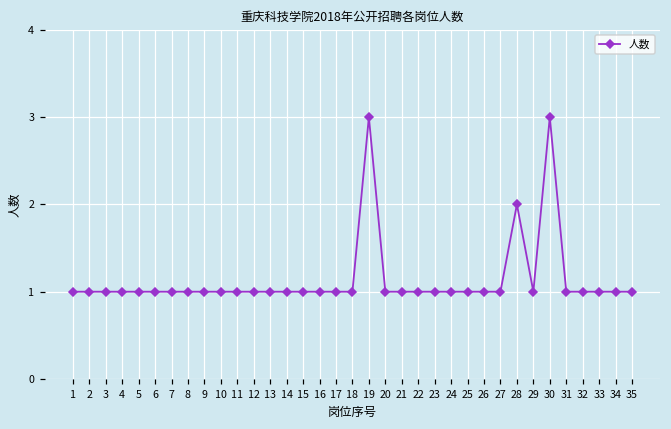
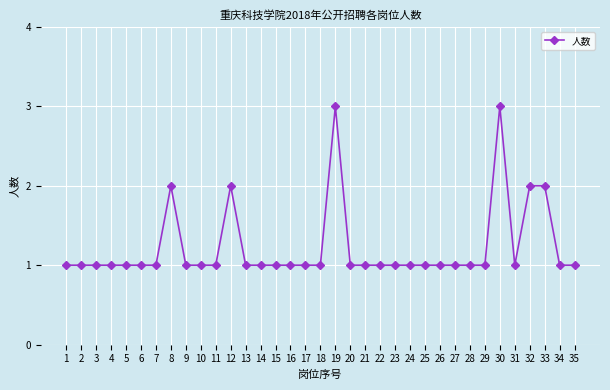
  {
    "1": 1,
    "2": 1,
    "3": 1,
    "4": 1,
    "5": 1,
    "6": 1,
    "7": 1,
-   "8": 1,
+   "8": 2,
    "9": 1,
    "10": 1,
    "11": 1,
-   "12": 1,
+   "12": 2,
    "13": 1,
    "14": 1,
    "15": 1,
    "16": 1,
    "17": 1,
    "18": 1,
    "19": 3,
    "20": 1,
    "21": 1,
    "22": 1,
    "23": 1,
    "24": 1,
    "25": 1,
    "26": 1,
    "27": 1,
-   "28": 2,
+   "28": 1,
    "29": 1,
    "30": 3,
    "31": 1,
-   "32": 1,
-   "33": 1,
+   "32": 2,
+   "33": 2,
    "34": 1,
    "35": 1
  }
